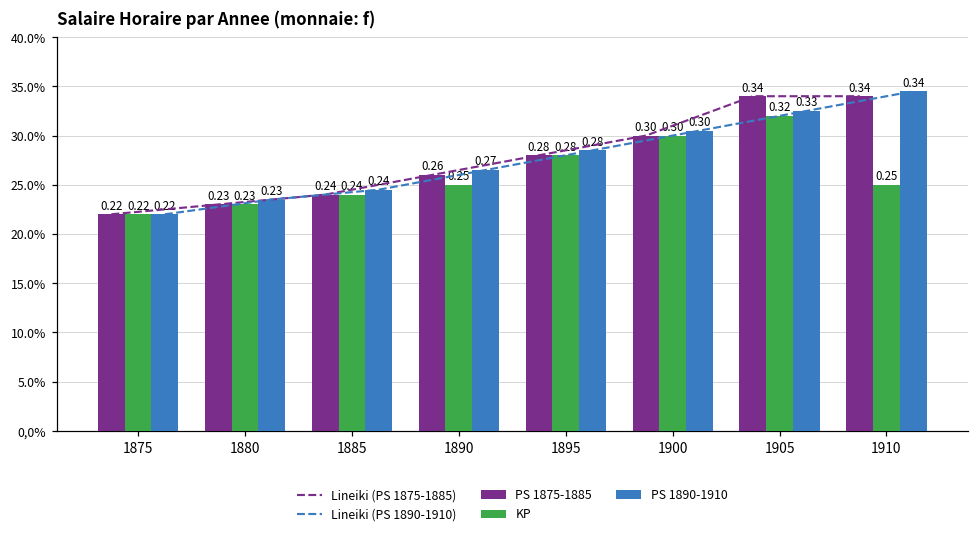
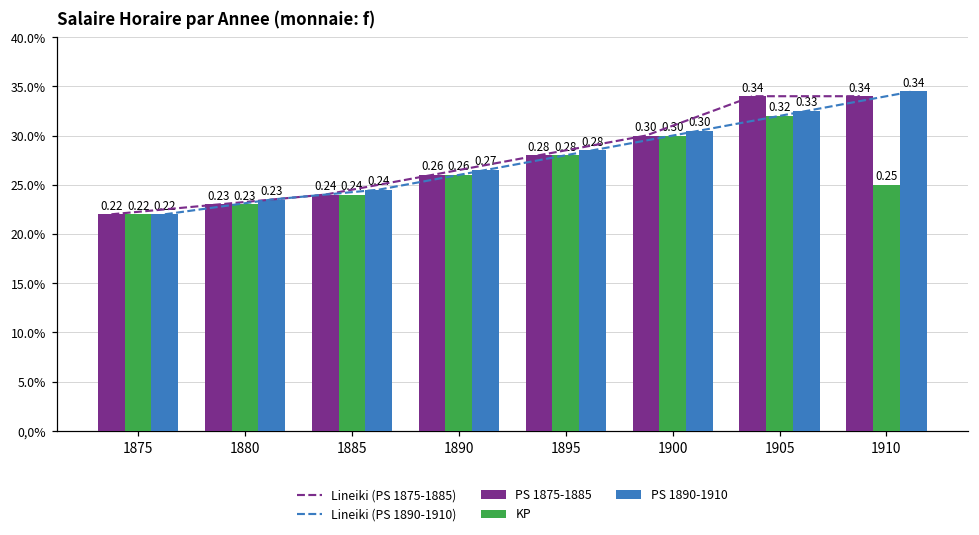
  {
    "KP": {
      "1875": 0.22,
      "1880": 0.23,
      "1885": 0.24,
-     "1890": 0.25,
+     "1890": 0.26,
      "1895": 0.28,
      "1900": 0.30,
      "1905": 0.32,
      "1910": 0.25
    }
  }
